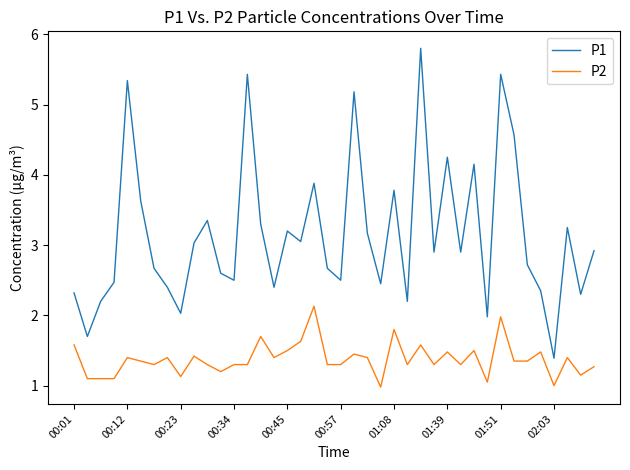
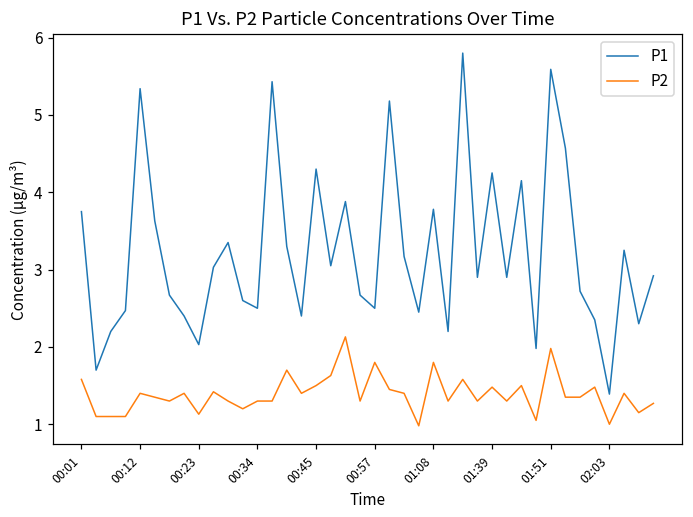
  {
    "P1": {
-     "00:01": 2.3,
+     "00:01": 3.8,
      "00:12": 5.3,
      "00:23": 2.0,
      "00:34": 2.5,
-     "00:45": 3.2,
+     "00:45": 4.3,
      "00:57": 2.5,
      "01:08": 3.8,
      "01:39": 4.3,
-     "01:51": 5.4,
+     "01:51": 5.6,
      "02:03": 1.4
    },
    "P2": {
      "00:01": 1.6,
      "00:12": 1.4,
      "00:23": 1.1,
      "00:34": 1.3,
      "00:45": 1.5,
-     "00:57": 1.3,
+     "00:57": 1.8,
      "01:08": 1.8,
      "01:39": 1.5,
      "01:51": 2.0,
      "02:03": 1.0
    }
  }
